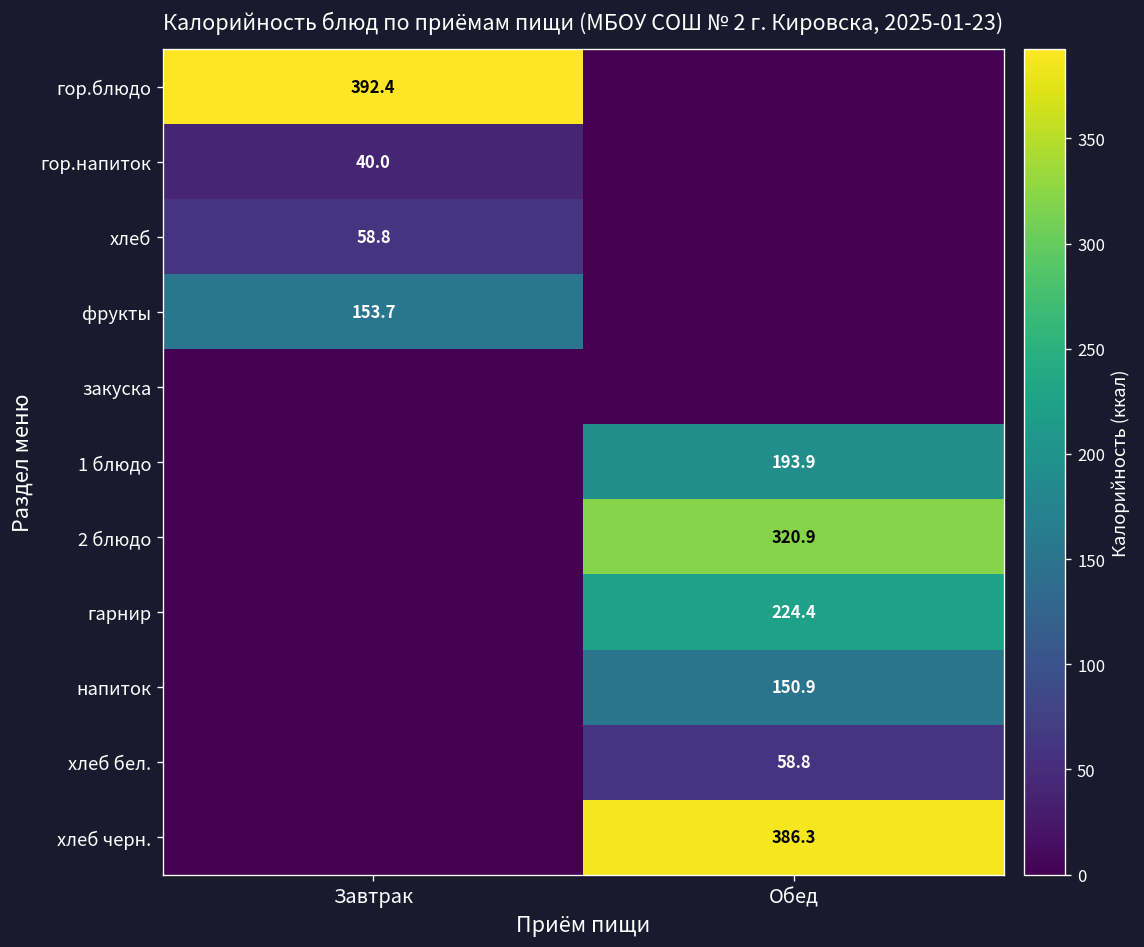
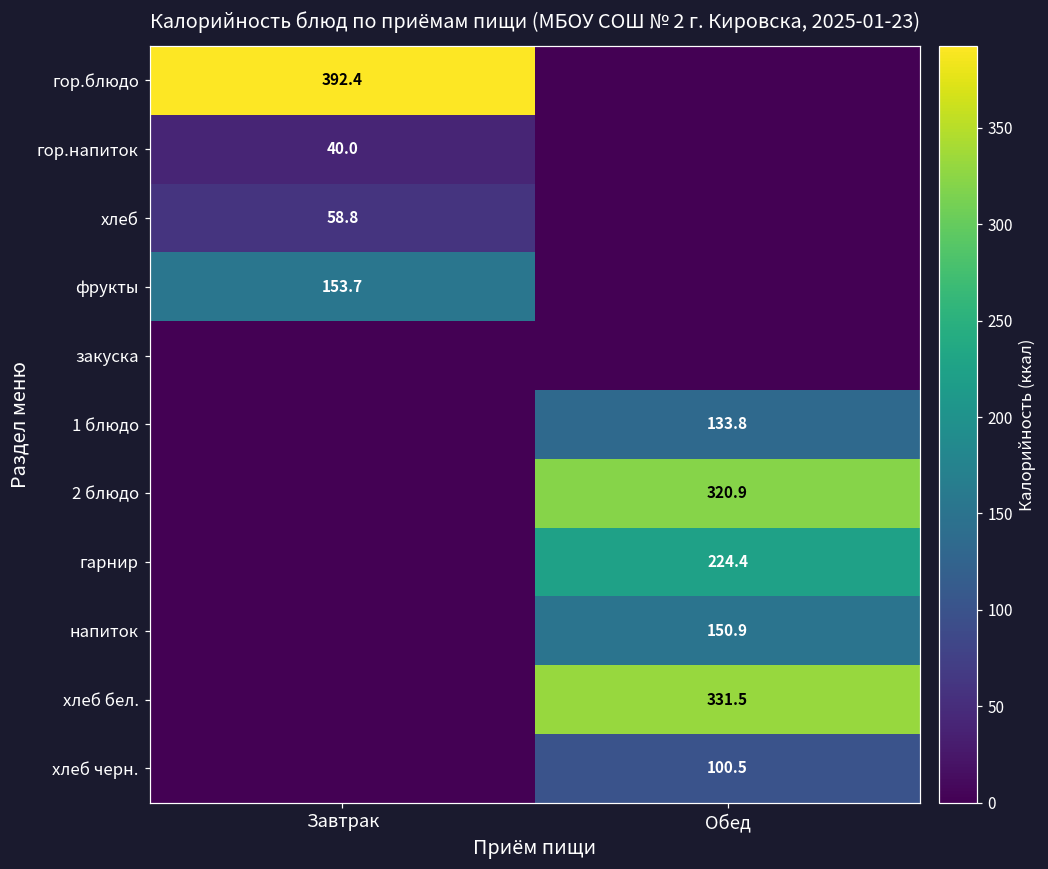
  {
    "гор.блюдо": {
      "Завтрак": 392.4
    },
    "гор.напиток": {
      "Завтрак": 40.0
    },
    "хлеб": {
      "Завтрак": 58.8
    },
    "фрукты": {
      "Завтрак": 153.7
    },
    "1 блюдо": {
-     "Обед": 193.9
+     "Обед": 133.8
    },
    "2 блюдо": {
      "Обед": 320.9
    },
    "гарнир": {
      "Обед": 224.4
    },
    "напиток": {
      "Обед": 150.9
    },
    "хлеб бел.": {
-     "Обед": 58.8
+     "Обед": 331.5
    },
    "хлеб черн.": {
-     "Обед": 386.3
+     "Обед": 100.5
    }
  }
